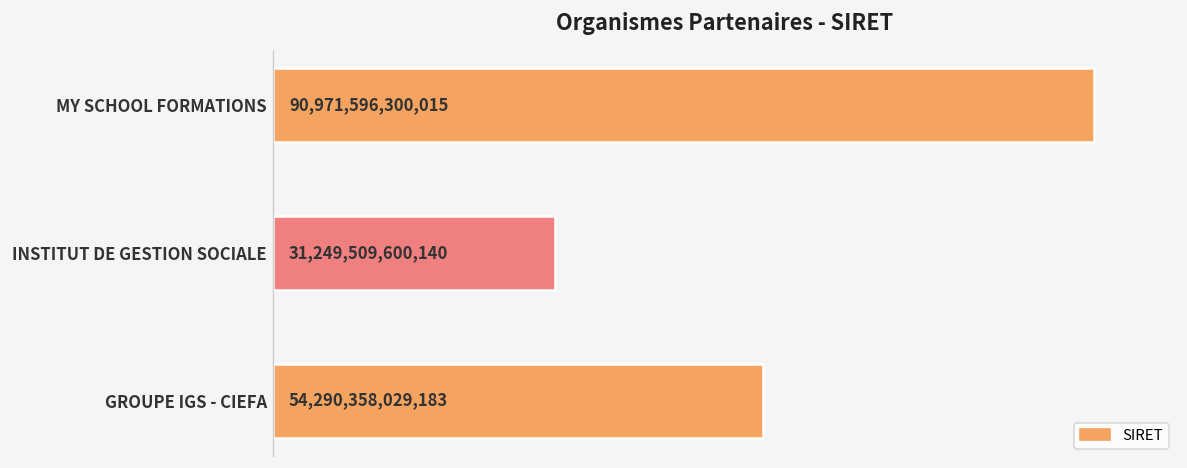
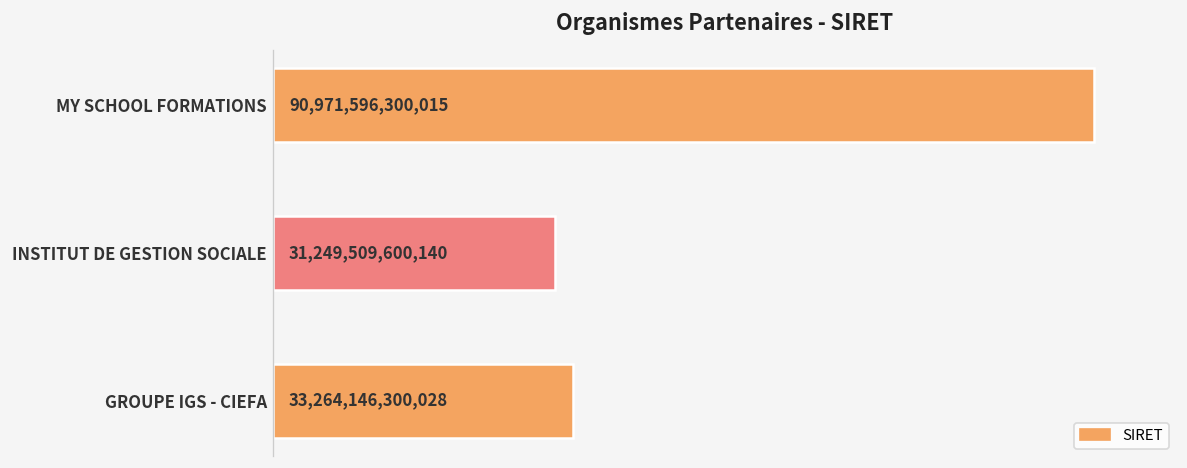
  {
    "MY SCHOOL FORMATIONS": "90,971,596,300,015",
    "INSTITUT DE GESTION SOCIALE": "31,249,509,600,140",
-   "GROUPE IGS - CIEFA": "54,290,358,029,183"
+   "GROUPE IGS - CIEFA": "33,264,146,300,028"
  }
